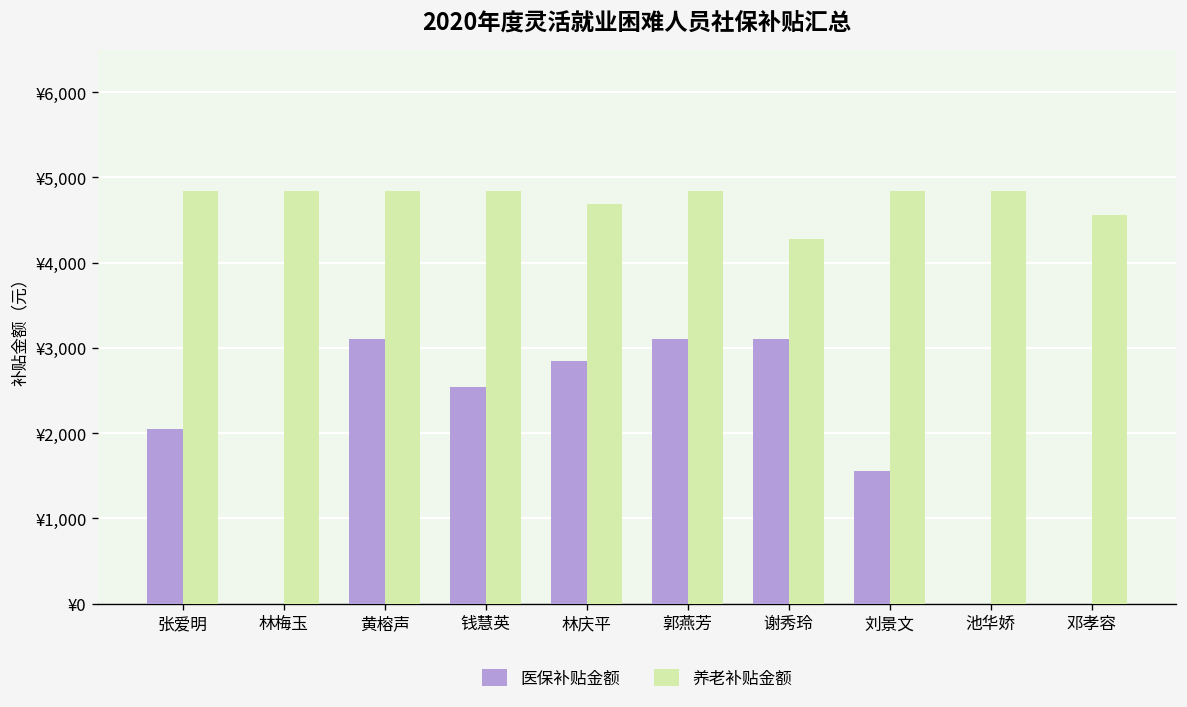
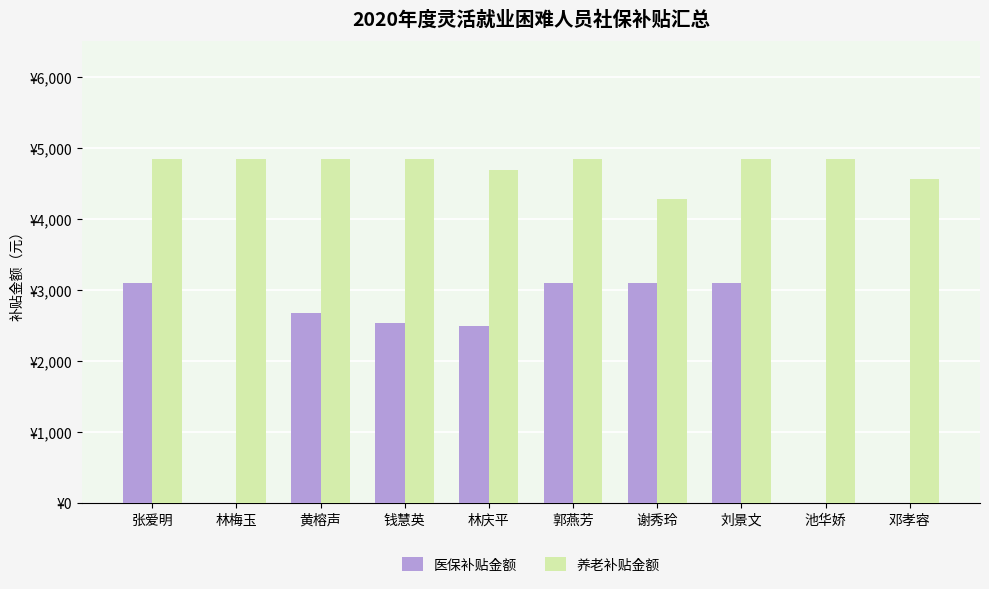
  {
    "医保补贴金额": {
-     "张爱明": "¥2,100",
+     "张爱明": "¥3,100",
      "林梅玉": "¥0",
-     "黄榕声": "¥3,100",
+     "黄榕声": "¥2,700",
      "钱慧英": "¥2,500",
-     "林庆平": "¥2,800",
+     "林庆平": "¥2,500",
      "郭燕芳": "¥3,100",
      "谢秀玲": "¥3,100",
-     "刘景文": "¥1,600",
+     "刘景文": "¥3,100",
      "池华娇": "¥0",
      "邓孝容": "¥0"
    },
    "养老补贴金额": {
      "张爱明": "¥4,800",
      "林梅玉": "¥4,800",
      "黄榕声": "¥4,800",
      "钱慧英": "¥4,800",
      "林庆平": "¥4,700",
      "郭燕芳": "¥4,800",
      "谢秀玲": "¥4,300",
      "刘景文": "¥4,800",
      "池华娇": "¥4,800",
      "邓孝容": "¥4,600"
    }
  }
